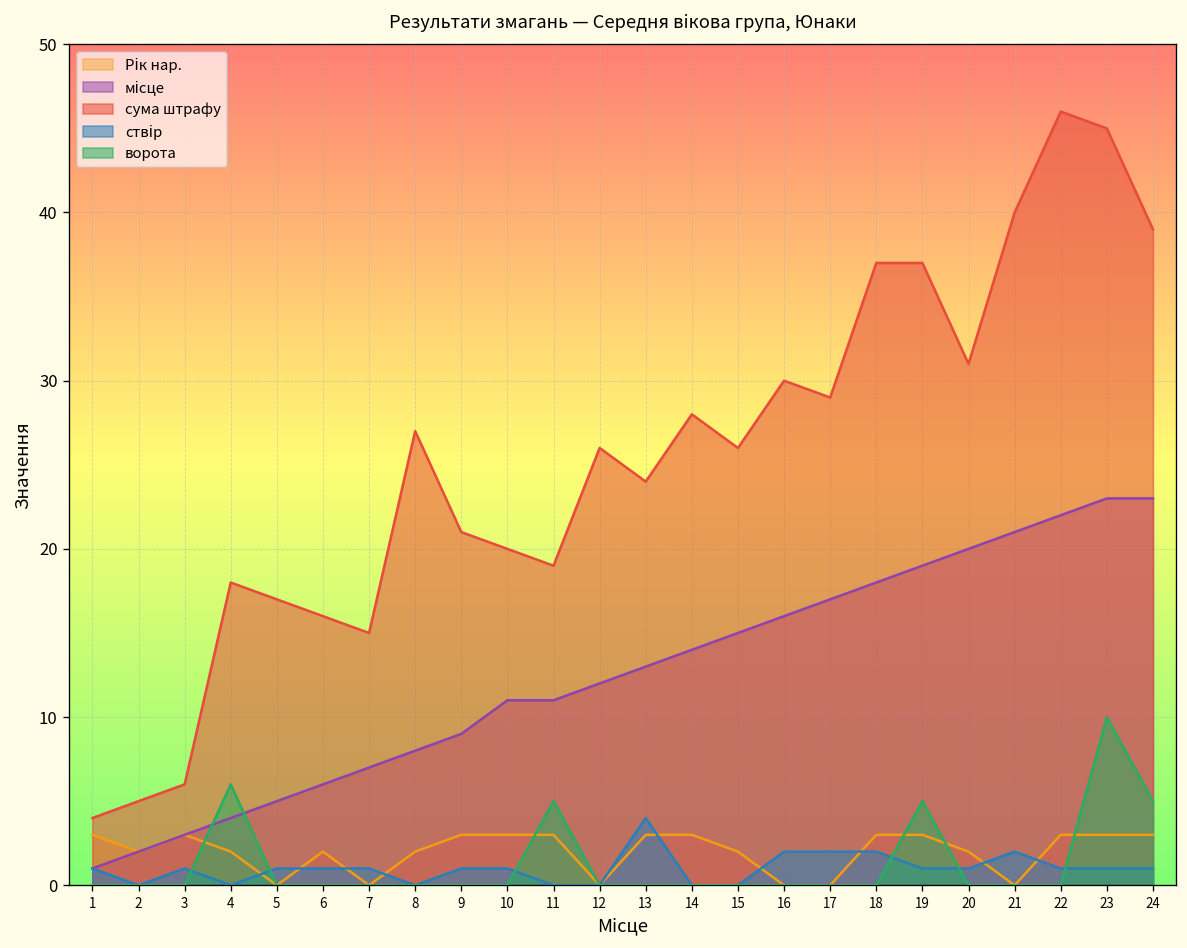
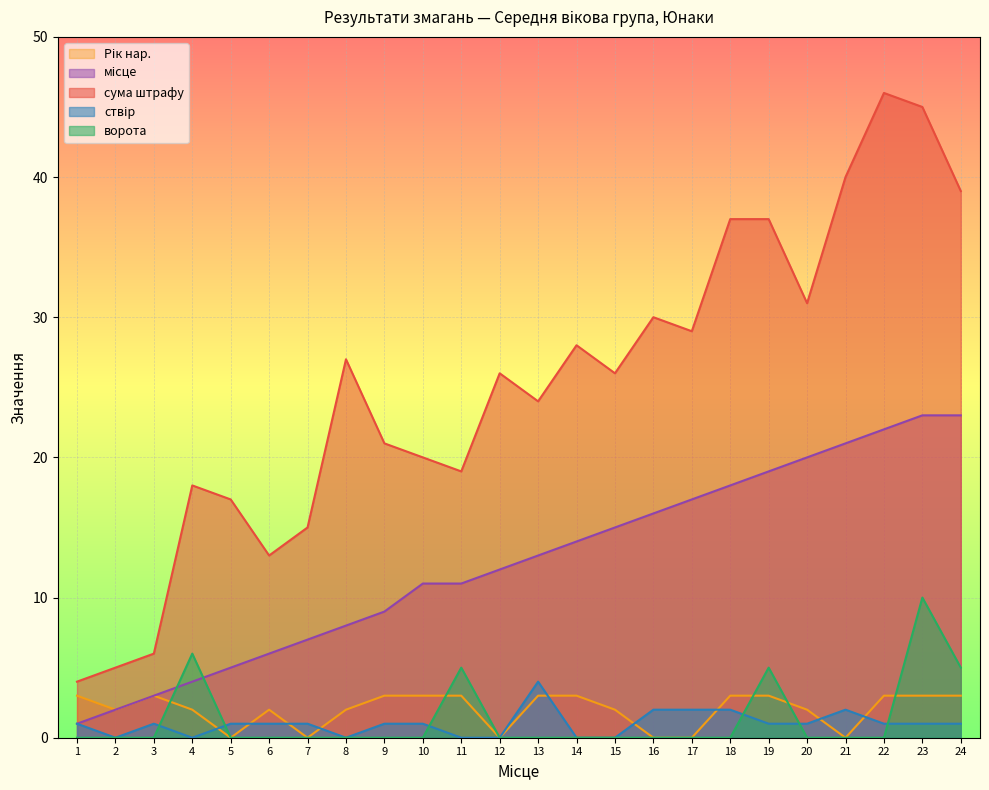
  {
    "Рік нар.": {
      "1": 3,
      "4": 2,
      "6": 2,
      "8": 2,
      "9": 3,
      "10": 3,
      "11": 3,
      "13": 3,
      "14": 3,
      "15": 2,
      "18": 3,
      "19": 3,
      "20": 2,
      "22": 3,
      "23": 3,
      "24": 3
    },
    "місце": {
      "4": 4,
      "5": 5,
      "6": 6,
      "7": 7,
      "8": 8,
      "9": 9,
      "10": 11,
      "11": 11,
      "12": 12,
      "13": 13,
      "14": 14,
      "15": 15,
      "16": 16,
      "17": 17,
      "18": 18,
      "19": 19,
      "20": 20,
      "21": 21,
      "22": 22,
      "23": 23,
      "24": 23
    },
    "сума штрафу": {
      "1": 4,
      "2": 5,
      "3": 6,
      "4": 18,
      "5": 17,
-     "6": 16,
+     "6": 13,
      "7": 15,
      "8": 27,
      "9": 21,
      "10": 20,
      "11": 19,
      "12": 26,
      "13": 24,
      "14": 28,
      "15": 26,
      "16": 30,
      "17": 29,
      "18": 37,
      "19": 37,
      "20": 31,
      "21": 40,
      "22": 46,
      "23": 45,
      "24": 39
    },
    "ствір": {
      "3": 1,
      "4": 0,
      "5": 1,
      "6": 1,
      "7": 1,
      "9": 1,
      "10": 1,
      "11": 0,
      "13": 4,
      "16": 2,
      "17": 2,
      "18": 2,
      "19": 1,
      "20": 1,
      "21": 2,
      "22": 1,
      "23": 1,
      "24": 1
    },
    "ворота": {
      "1": 0,
      "3": 0,
      "4": 6,
      "6": 0,
      "9": 0,
      "10": 0,
      "11": 5,
      "13": 0,
      "18": 0,
      "19": 5,
      "20": 0,
      "22": 0,
      "23": 10,
      "24": 5
    }
  }
